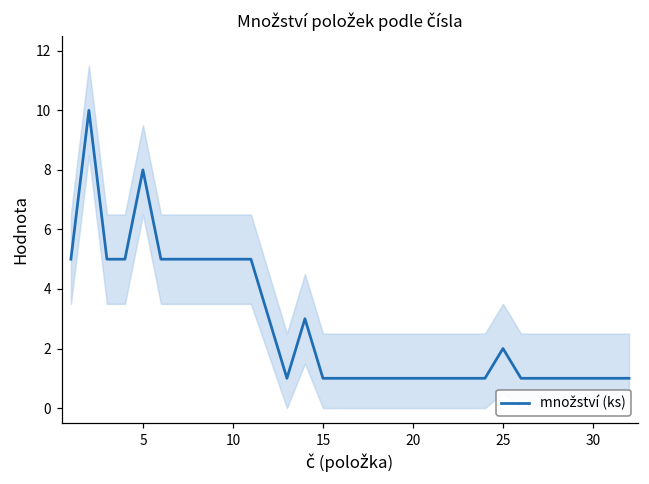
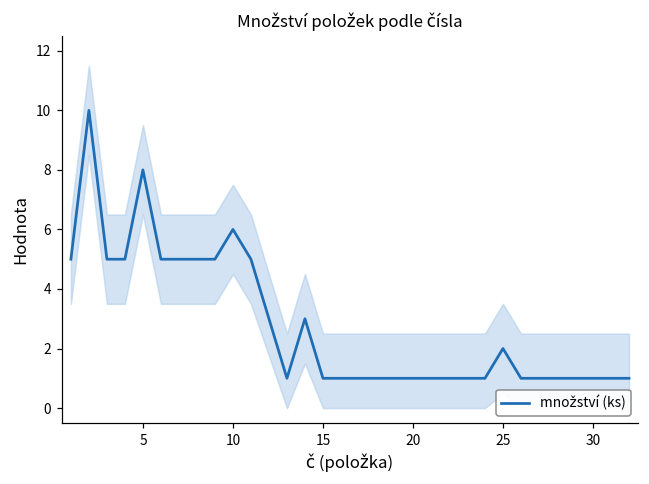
  {
    "množství (ks)": {
      "5": 8,
-     "10": 5,
+     "10": 6,
      "15": 1,
      "20": 1,
      "25": 2,
      "30": 1
    }
  }
